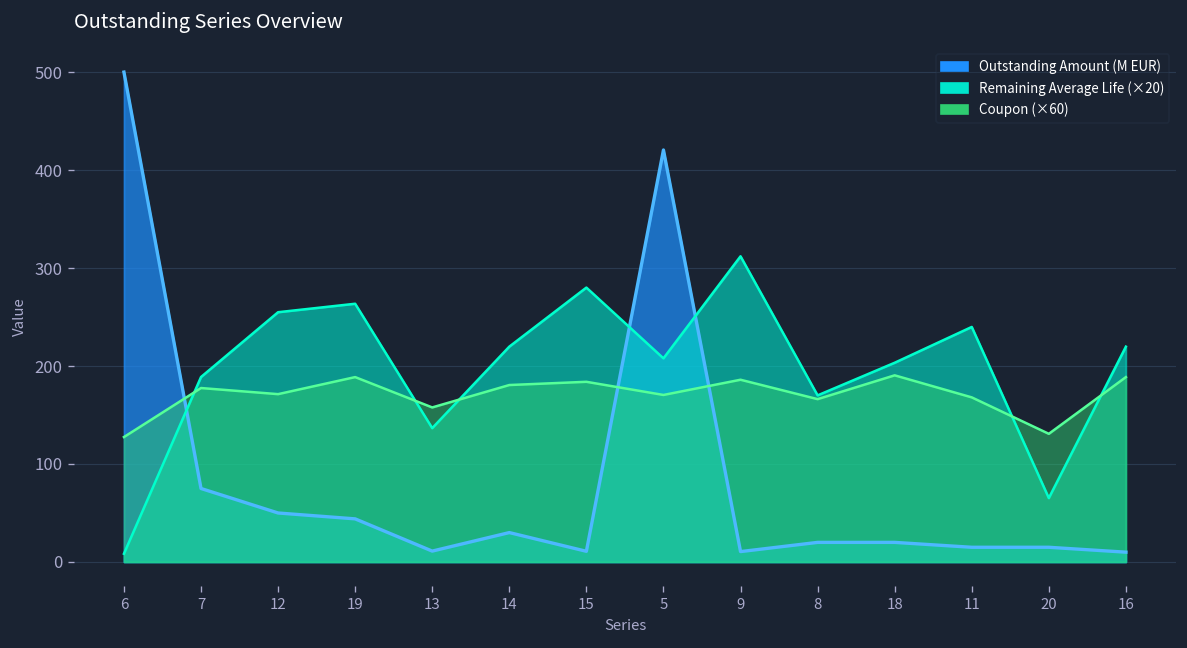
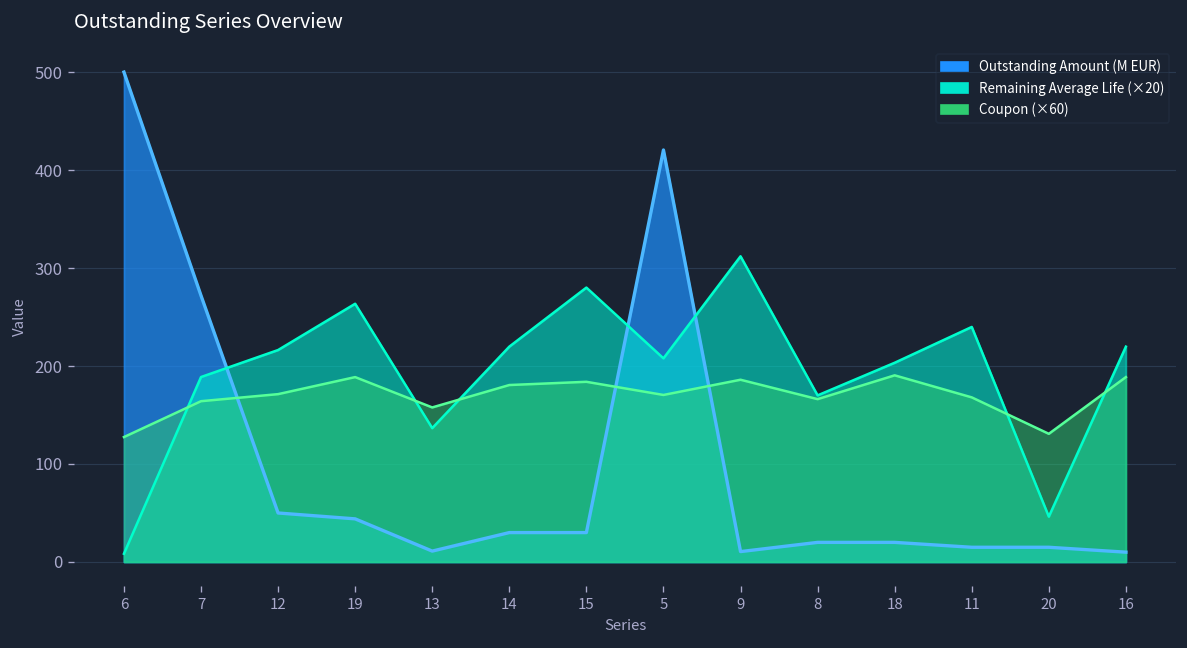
  {
    "Outstanding Amount (M EUR)": {
      "6": 500,
-     "7": 80,
+     "7": 270,
      "12": 50,
      "19": 40,
      "13": 10,
      "14": 30,
-     "15": 10,
+     "15": 30,
      "5": 420,
      "9": 10,
      "8": 20,
      "18": 20,
      "11": 20,
      "20": 20,
      "16": 10
    },
    "Remaining Average Life (×20)": {
      "6": 10,
      "7": 190,
-     "12": 250,
+     "12": 220,
      "19": 260,
      "13": 140,
      "14": 220,
      "15": 280,
      "5": 210,
      "9": 310,
      "8": 170,
      "18": 200,
      "11": 240,
-     "20": 70,
+     "20": 50,
      "16": 220
    },
    "Coupon (×60)": {
      "6": 130,
-     "7": 180,
+     "7": 160,
      "12": 170,
      "19": 190,
      "13": 160,
      "14": 180,
      "15": 180,
      "5": 170,
      "9": 190,
      "8": 170,
      "18": 190,
      "11": 170,
      "20": 130,
      "16": 190
    }
  }
